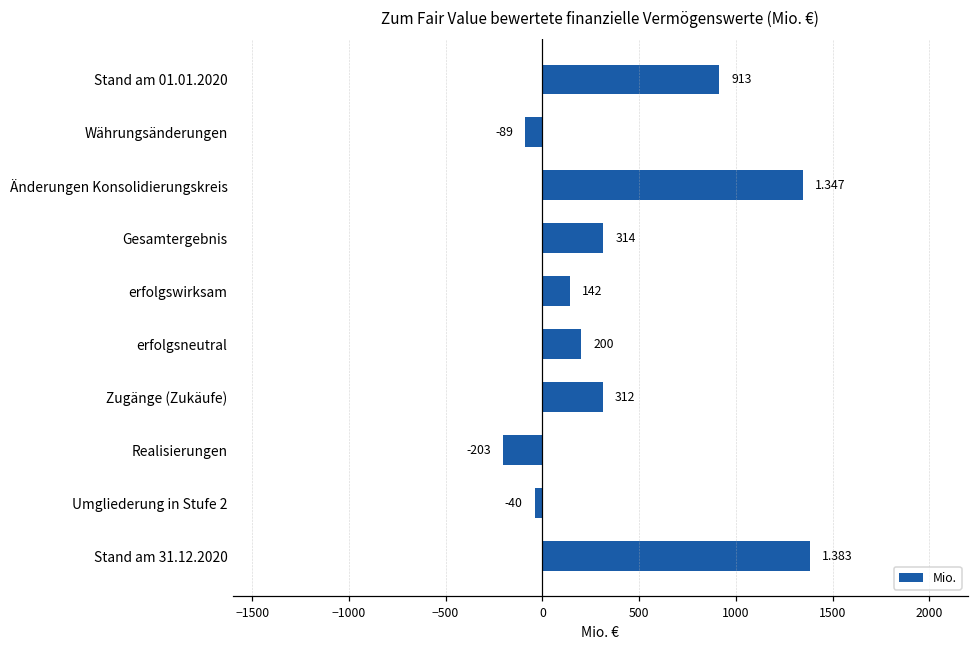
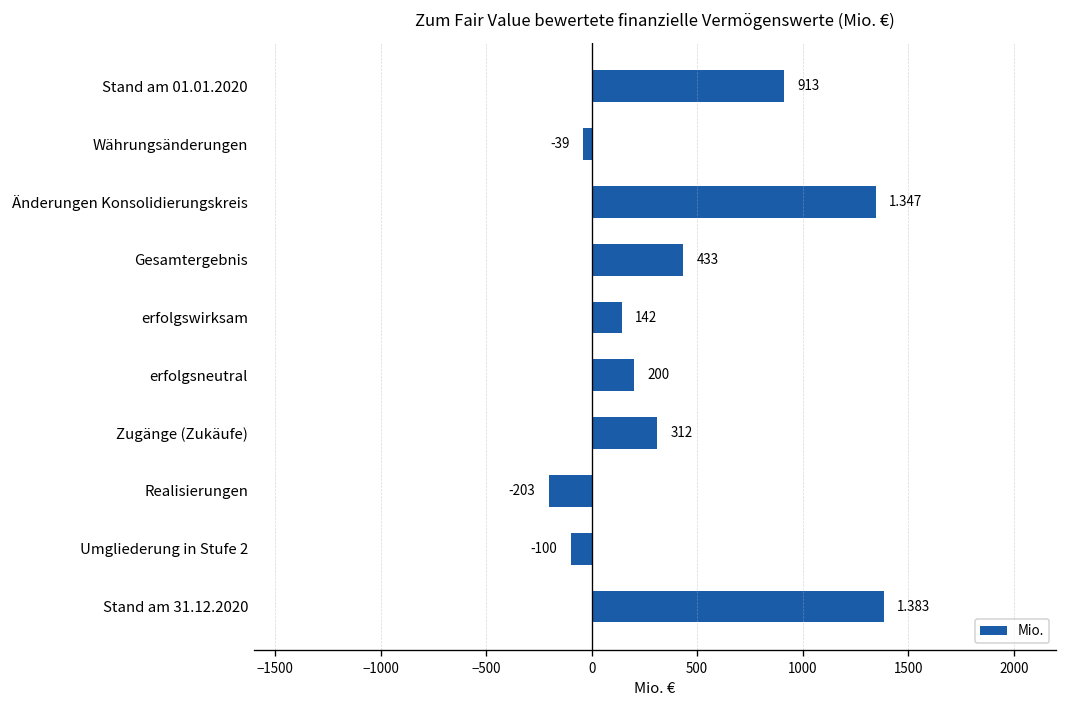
  {
    "Stand am 01.01.2020": 913,
-   "Währungsänderungen": -89,
-   "Gesamtergebnis": 314,
+   "Währungsänderungen": -39,
+   "Gesamtergebnis": 433,
    "erfolgswirksam": 142,
    "erfolgsneutral": 200,
    "Zugänge (Zukäufe)": 312,
    "Realisierungen": -203,
-   "Umgliederung in Stufe 2": -40
+   "Umgliederung in Stufe 2": -100
  }
